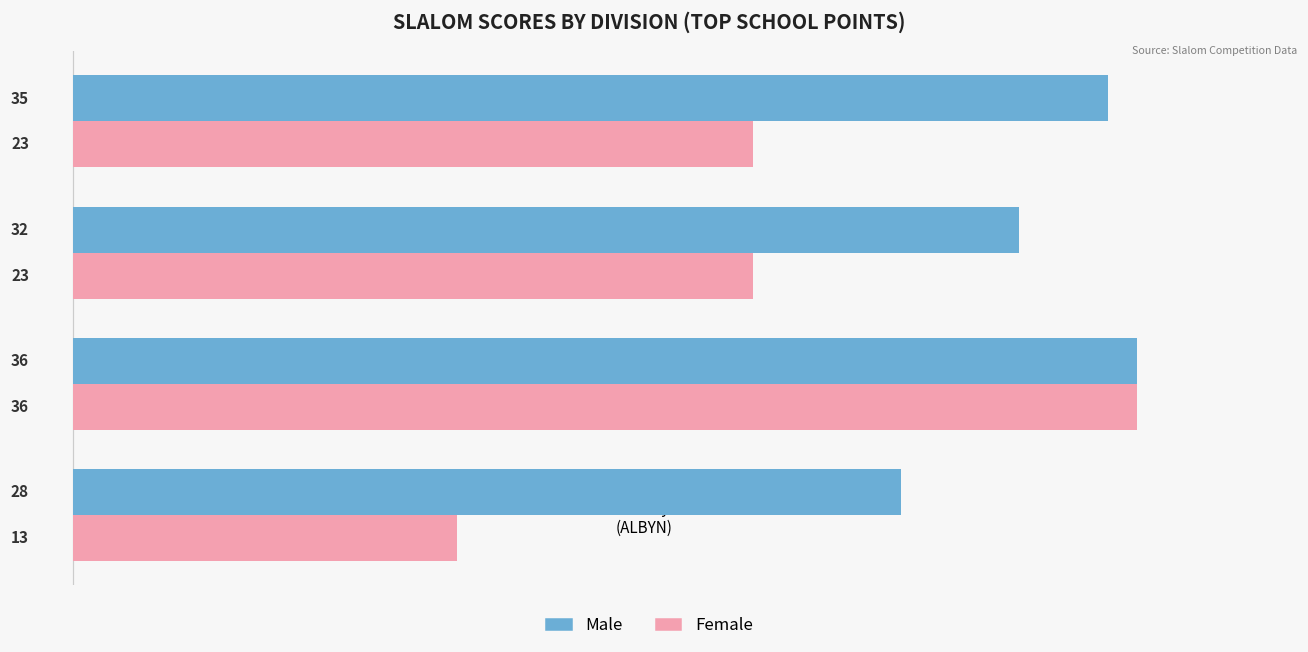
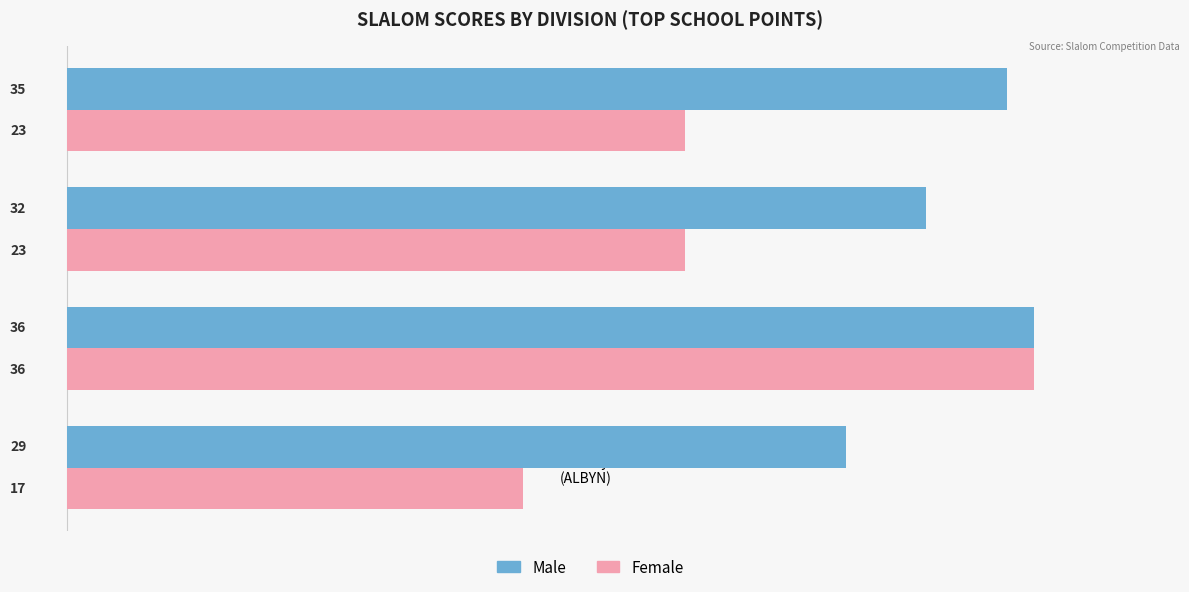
  {
    "Male": {
-     "Sen Boys (ALBYN)": 28
+     "Sen Boys (ALBYN)": 29
    },
    "Female": {
-     "Sen Boys (ALBYN)": 13
+     "Sen Boys (ALBYN)": 17
    }
  }
